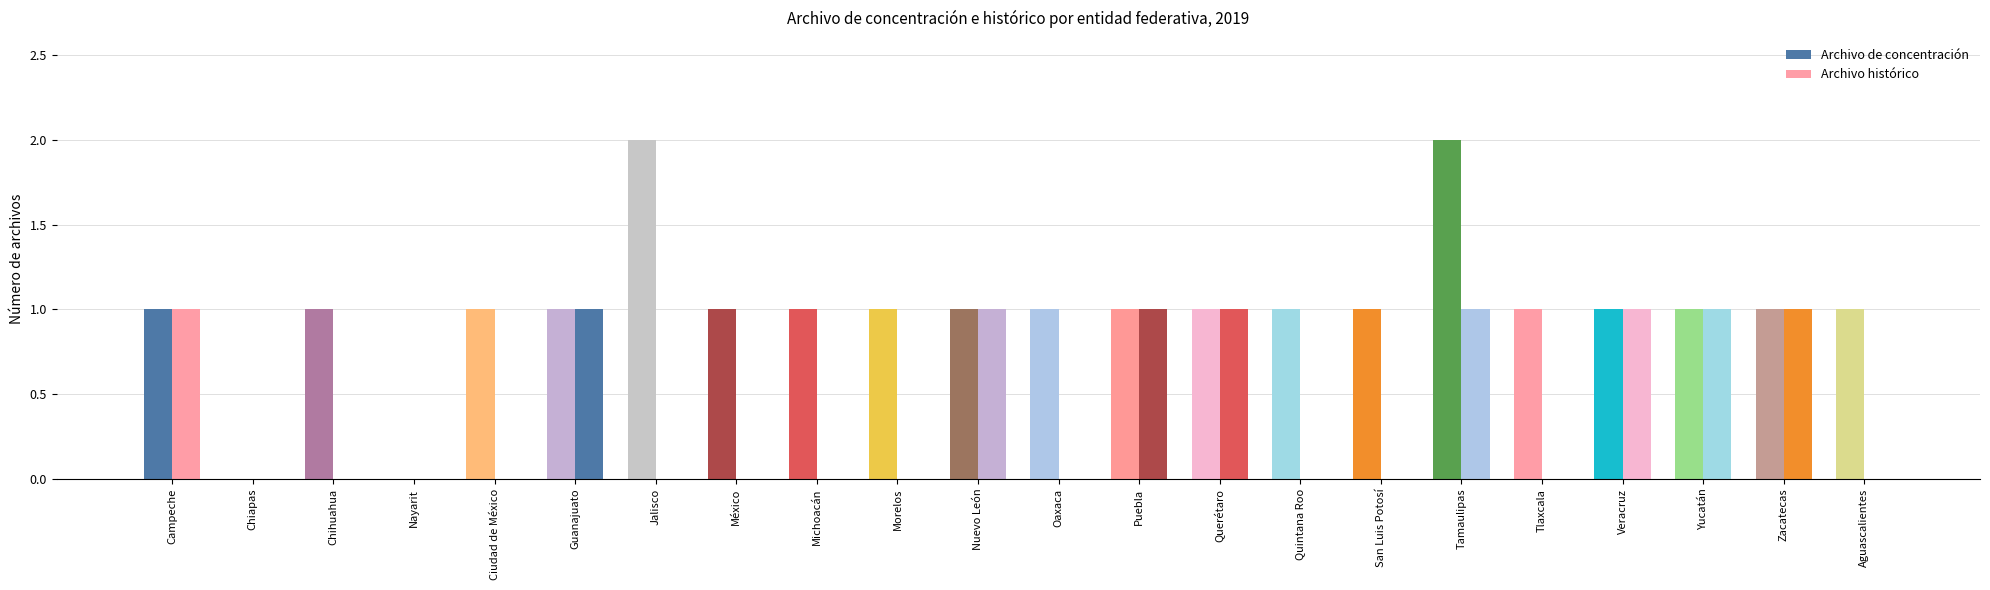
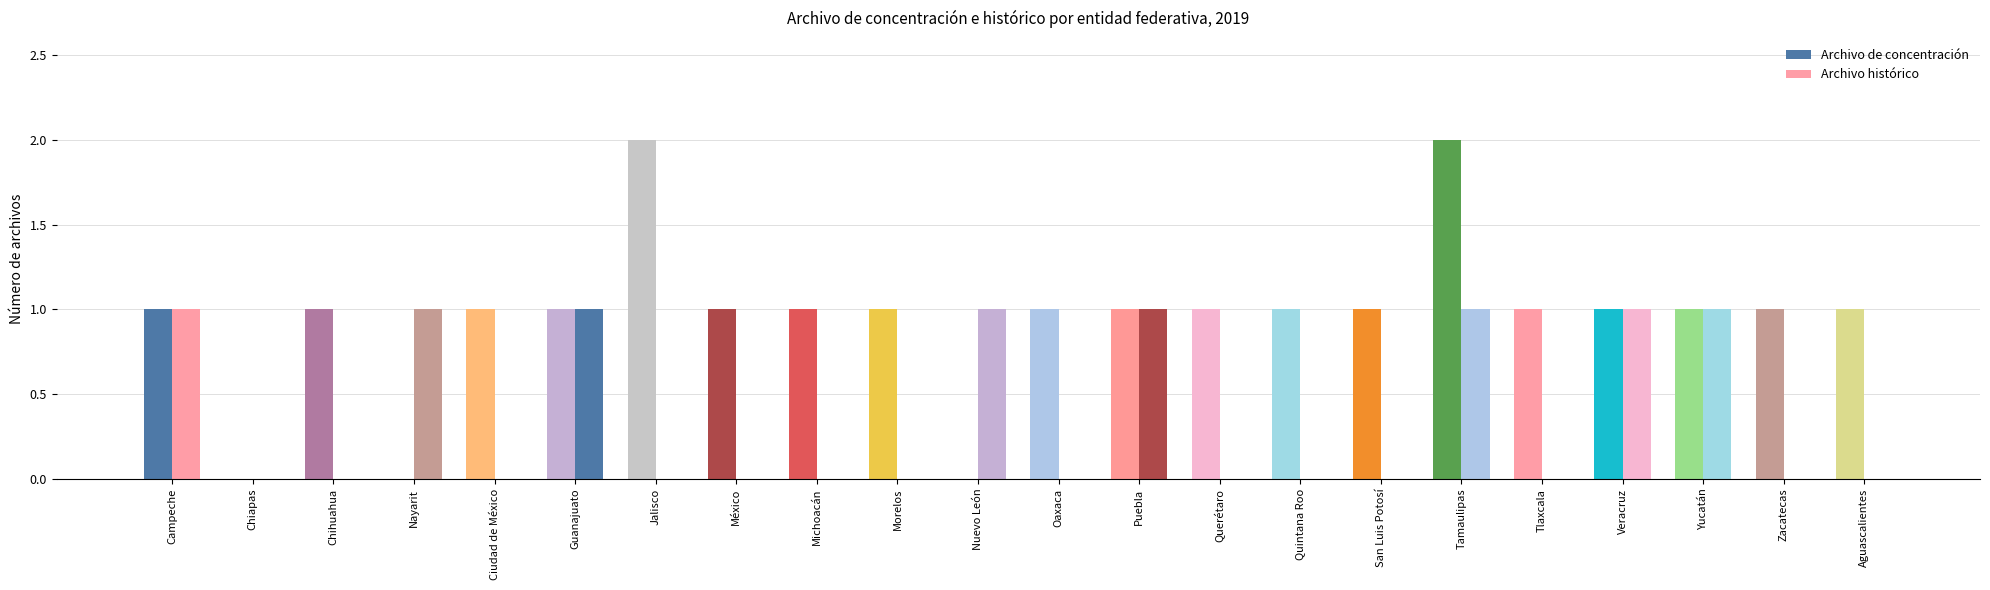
  {
    "Archivo de concentración": {
      "Campeche": 1,
      "Chiapas": 0,
      "Chihuahua": 1,
      "Nayarit": 0,
      "Ciudad de México": 1,
      "Guanajuato": 1,
      "Jalisco": 2,
      "México": 1,
      "Michoacán": 1,
      "Morelos": 1,
-     "Nuevo León": 1,
+     "Nuevo León": 0,
      "Oaxaca": 1,
      "Puebla": 1,
      "Querétaro": 1,
      "Quintana Roo": 1,
      "San Luis Potosí": 1,
      "Tamaulipas": 2,
      "Tlaxcala": 1,
      "Veracruz": 1,
      "Yucatán": 1,
      "Zacatecas": 1,
      "Aguascalientes": 1
    },
    "Archivo histórico": {
      "Campeche": 1,
      "Chiapas": 0,
      "Chihuahua": 0,
-     "Nayarit": 0,
+     "Nayarit": 1,
      "Ciudad de México": 0,
      "Guanajuato": 1,
      "Jalisco": 0,
      "México": 0,
      "Michoacán": 0,
      "Morelos": 0,
      "Nuevo León": 1,
      "Oaxaca": 0,
      "Puebla": 1,
-     "Querétaro": 1,
+     "Querétaro": 0,
      "Quintana Roo": 0,
      "San Luis Potosí": 0,
      "Tamaulipas": 1,
      "Tlaxcala": 0,
      "Veracruz": 1,
      "Yucatán": 1,
-     "Zacatecas": 1,
+     "Zacatecas": 0,
      "Aguascalientes": 0
    }
  }
